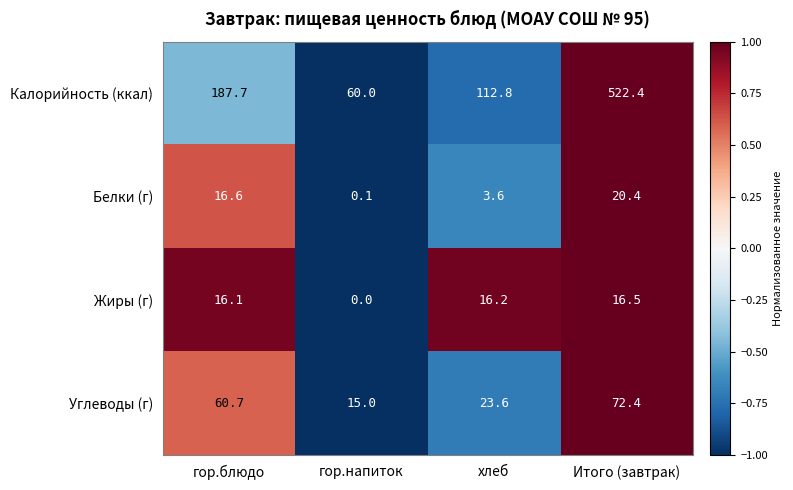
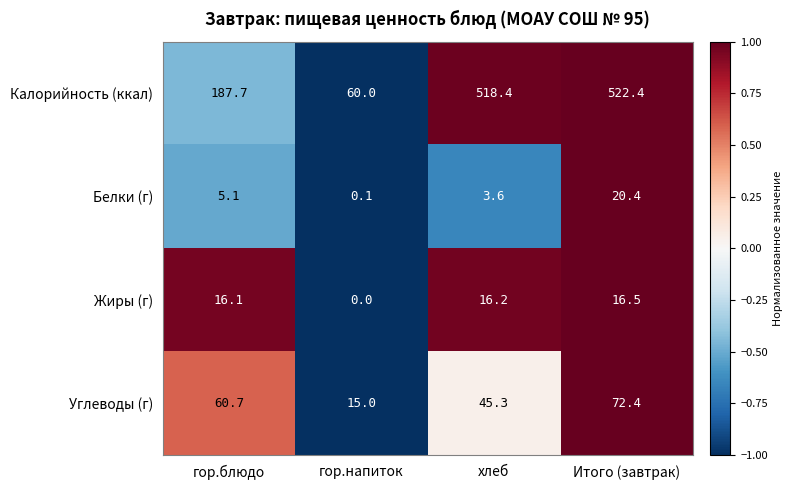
  {
    "Калорийность (ккал)": {
      "гор.блюдо": 187.7,
      "гор.напиток": 60.0,
-     "хлеб": 112.8,
+     "хлеб": 518.4,
      "Итого (завтрак)": 522.4
    },
    "Белки (г)": {
-     "гор.блюдо": 16.6,
+     "гор.блюдо": 5.1,
      "гор.напиток": 0.1,
      "хлеб": 3.6,
      "Итого (завтрак)": 20.4
    },
    "Жиры (г)": {
      "гор.блюдо": 16.1,
      "гор.напиток": 0.0,
      "хлеб": 16.2,
      "Итого (завтрак)": 16.5
    },
    "Углеводы (г)": {
      "гор.блюдо": 60.7,
      "гор.напиток": 15.0,
-     "хлеб": 23.6,
+     "хлеб": 45.3,
      "Итого (завтрак)": 72.4
    }
  }
